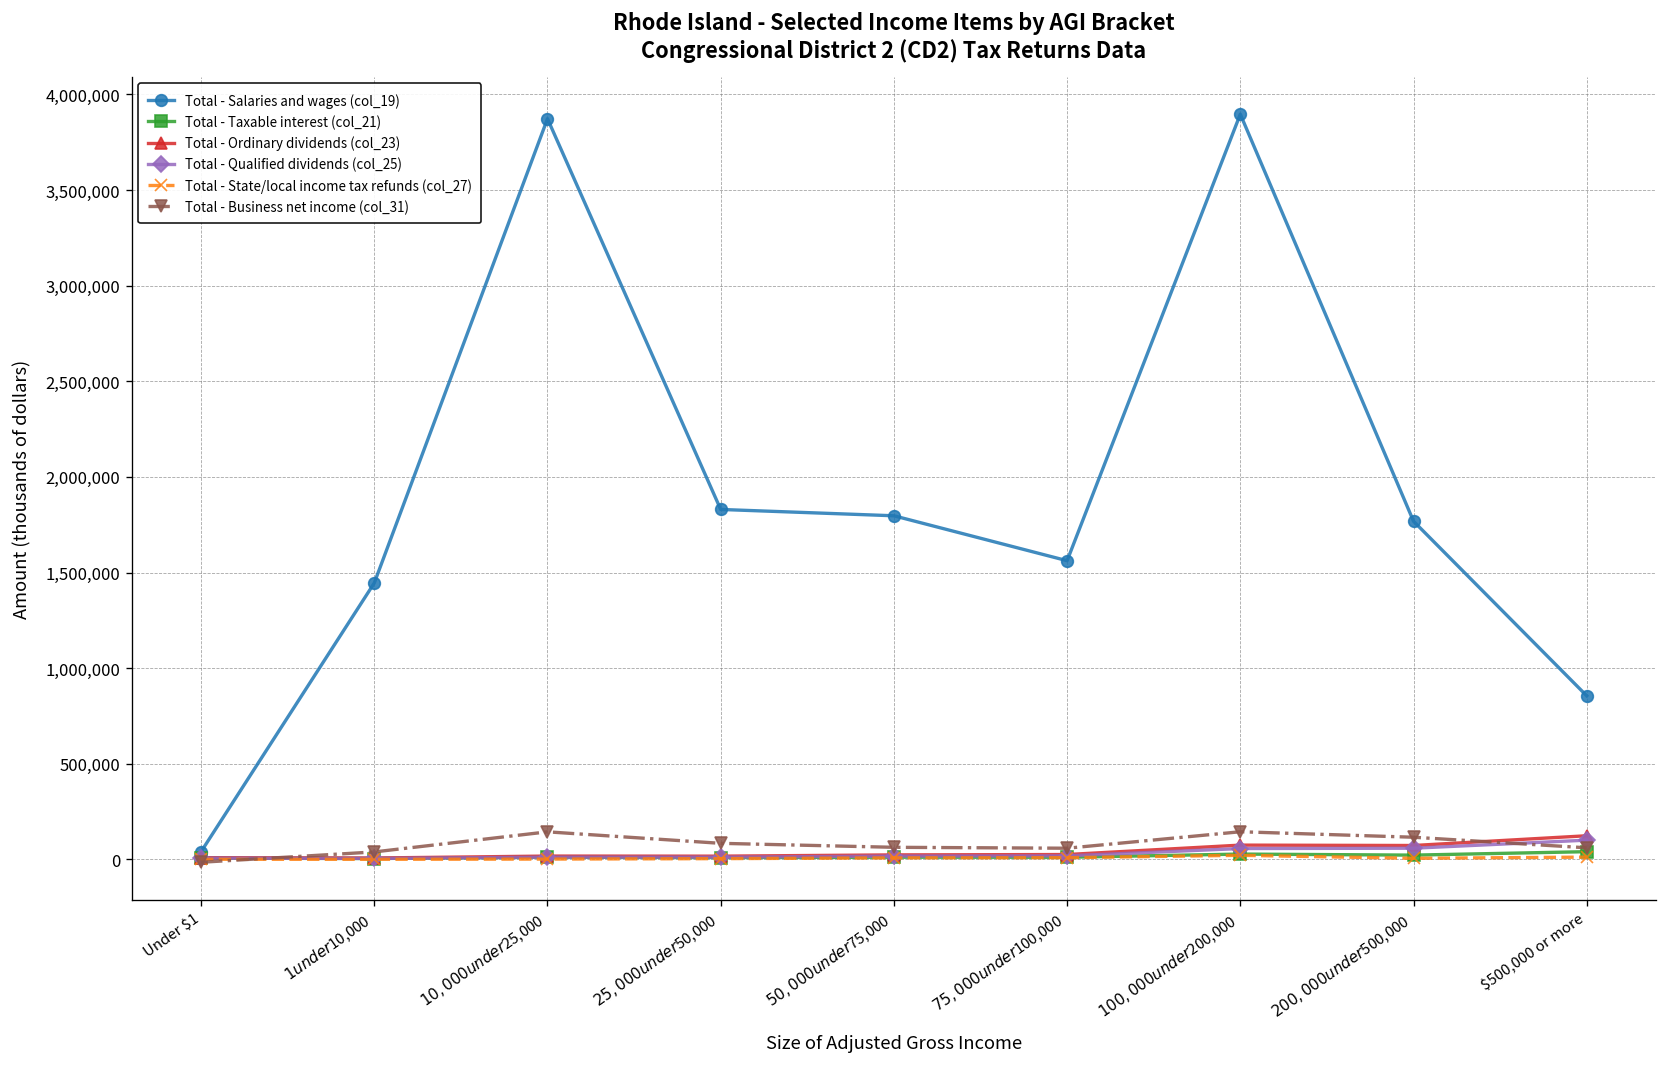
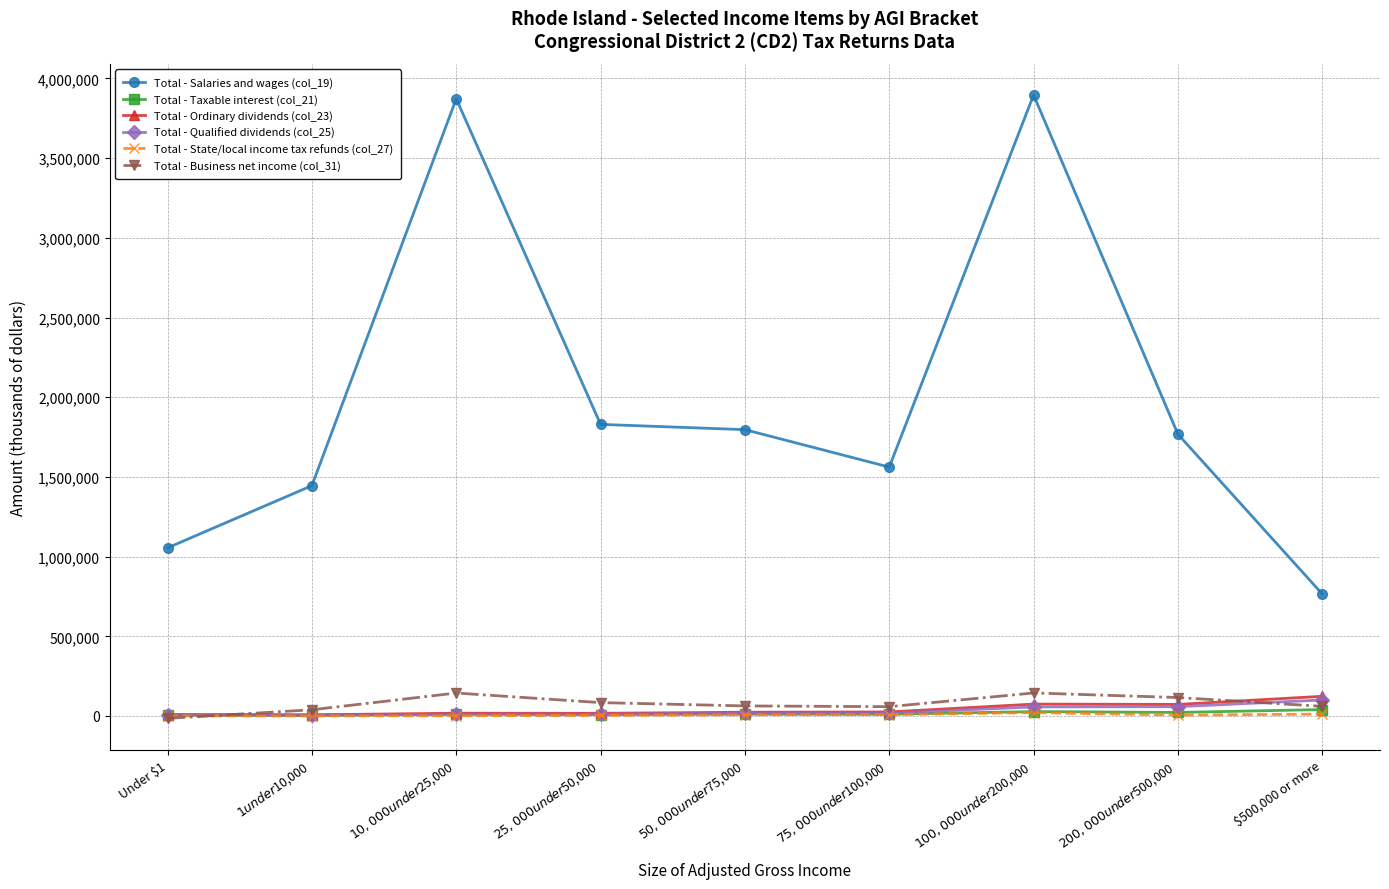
  {
    "Total - Salaries and wages (col_19)": {
-     "Under $1": "40,000",
-     "$500,000 or more": "860,000"
+     "Under $1": "1,060,000",
+     "$500,000 or more": "770,000"
    },
    "Total - Taxable interest (col_21)": {
      "$500,000 or more": "40,000"
    },
    "Total - Ordinary dividends (col_23)": {
      "$500,000 or more": "120,000"
    },
    "Total - Qualified dividends (col_25)": {
      "$500,000 or more": "100,000"
    },
    "Total - State/local income tax refunds (col_27)": {
      "$500,000 or more": "10,000"
    },
    "Total - Business net income (col_31)": {
      "$500,000 or more": "60,000"
    }
  }
